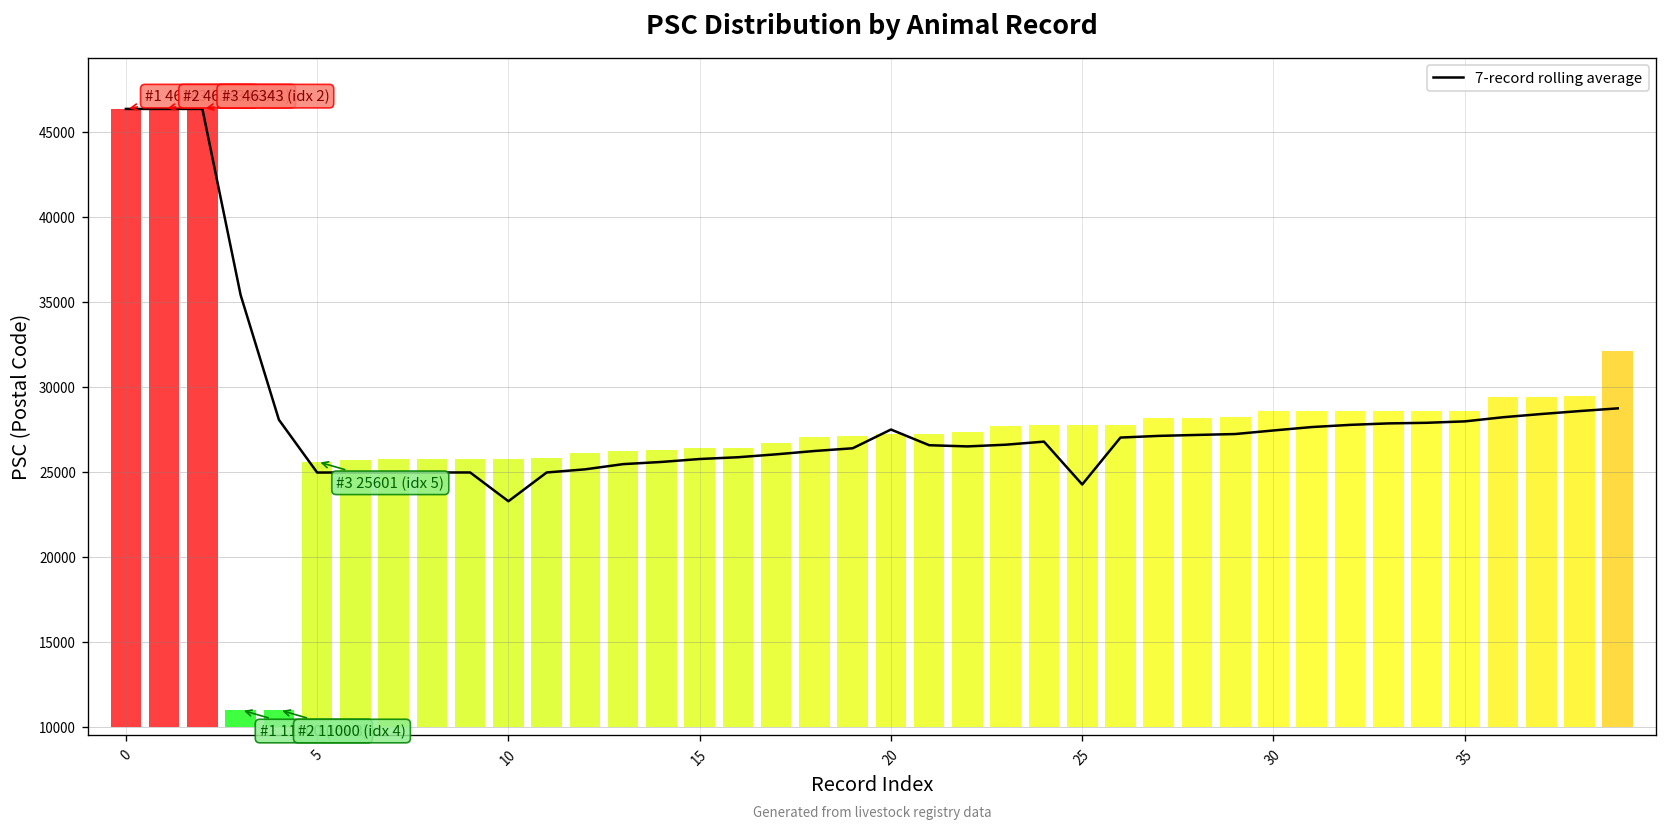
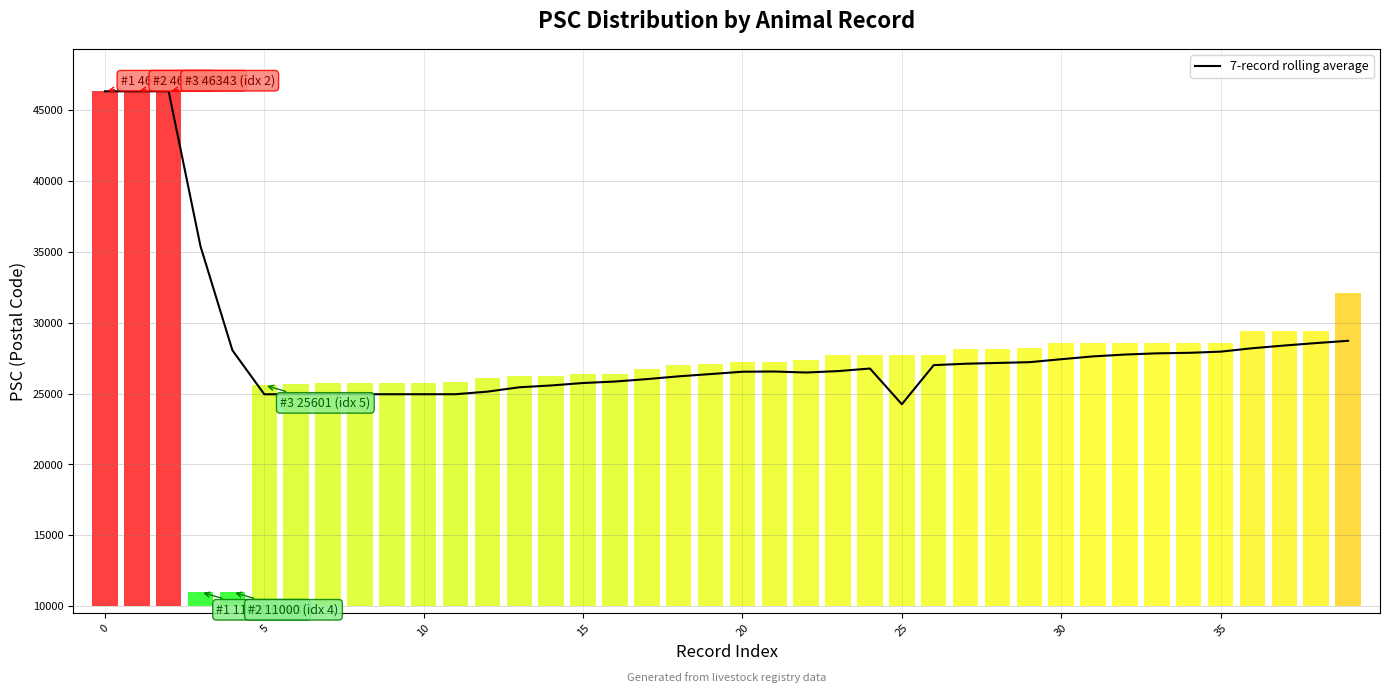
  {
    "7-record rolling average": {
      "0": 46300,
      "5": 25000,
-     "10": 23300,
+     "10": 25000,
      "15": 25800,
-     "20": 27500,
+     "20": 26500,
      "25": 24300,
      "30": 27400,
      "35": 28000
    }
  }
